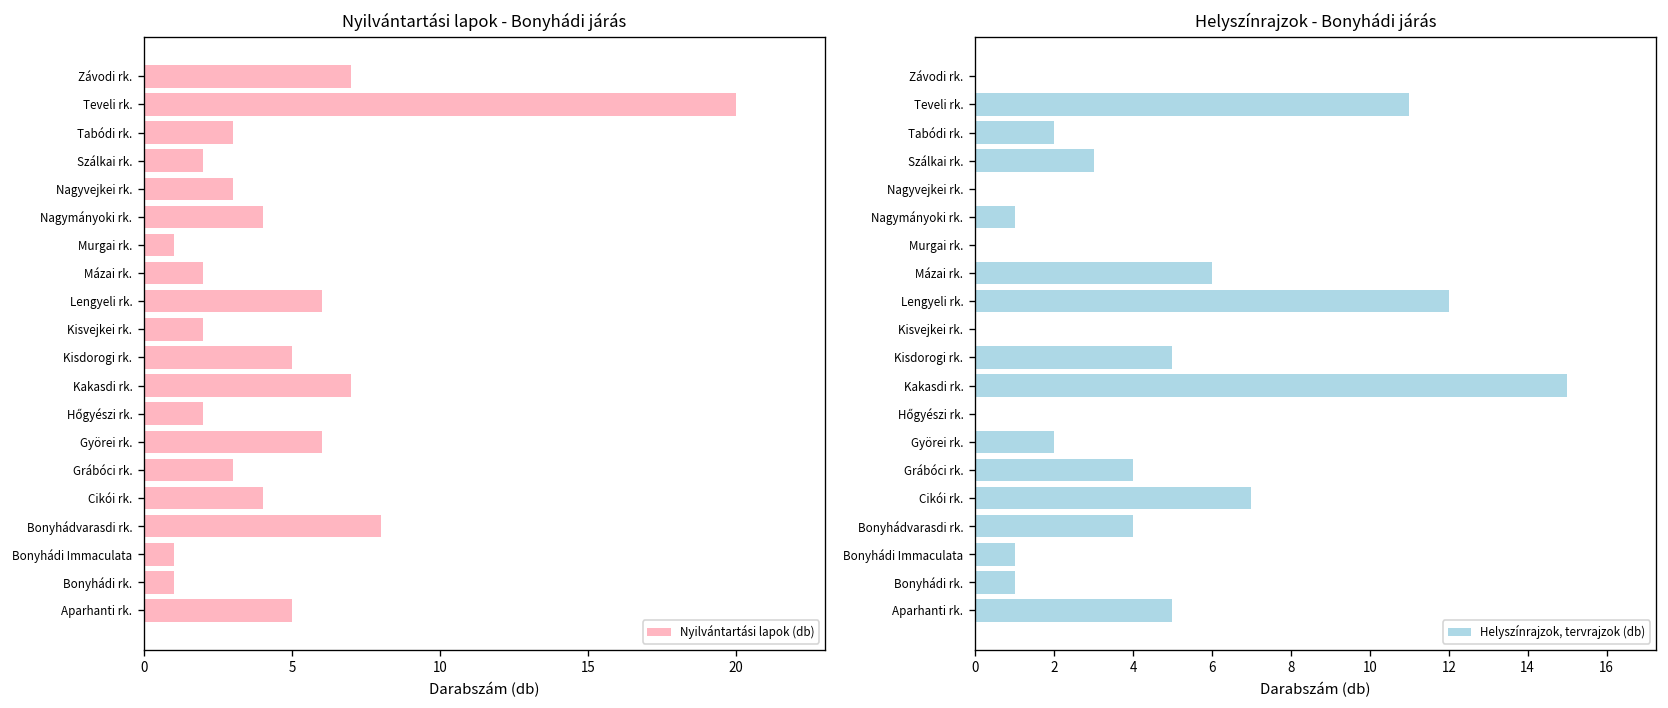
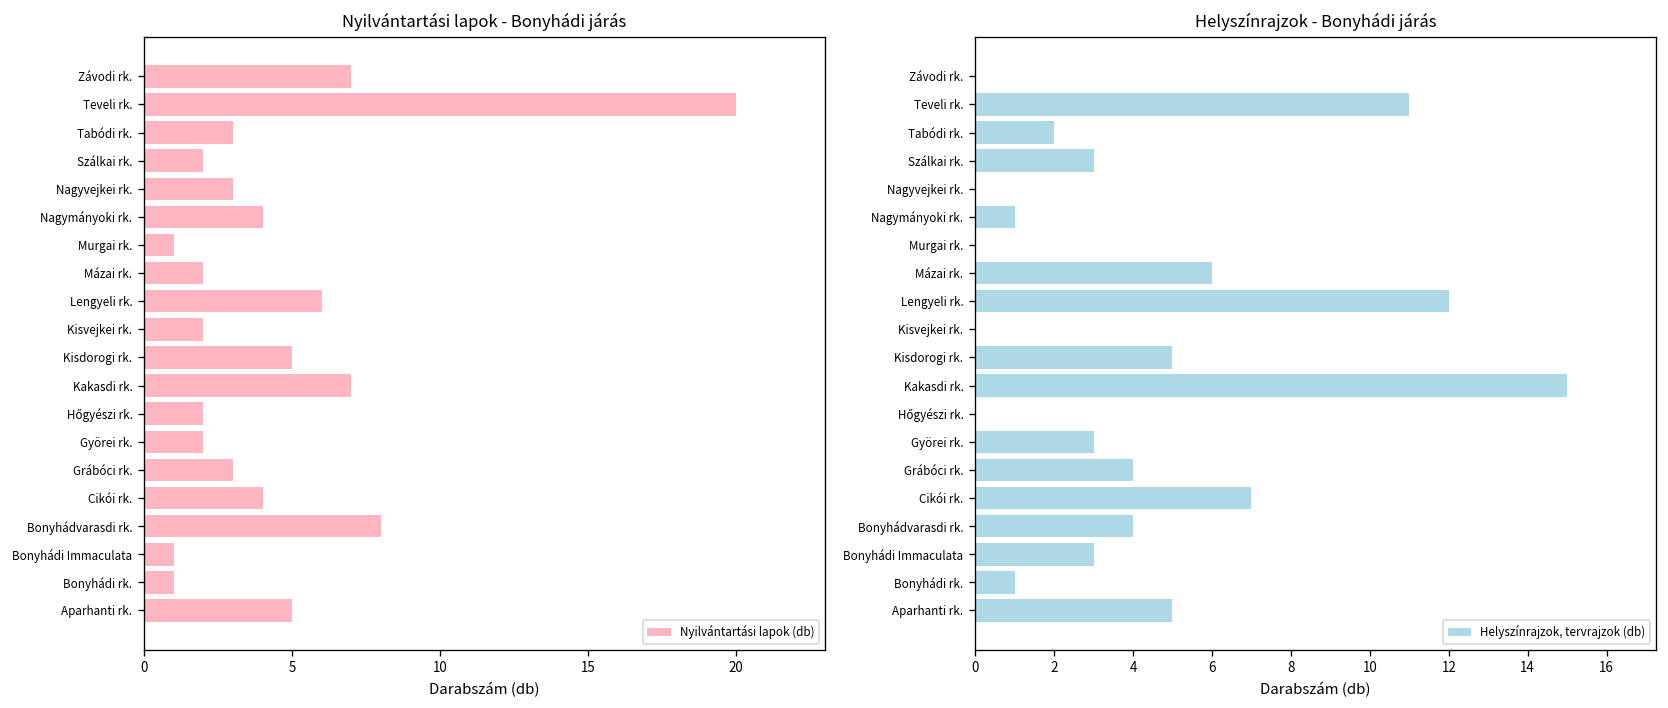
  {
    "Nyilvántartási lapok - Bonyhádi járás": {
      "Závodi rk.": 7,
      "Teveli rk.": 20,
      "Tabódi rk.": 3,
      "Szálkai rk.": 2,
      "Nagyvejkei rk.": 3,
      "Nagymányoki rk.": 4,
      "Murgai rk.": 1,
      "Mázai rk.": 2,
      "Lengyeli rk.": 6,
      "Kisvejkei rk.": 2,
      "Kisdorogi rk.": 5,
      "Kakasdi rk.": 7,
      "Hőgyészi rk.": 2,
-     "Györei rk.": 6,
+     "Györei rk.": 2,
      "Grábóci rk.": 3,
      "Cikói rk.": 4,
      "Bonyhádvarasdi rk.": 8,
      "Bonyhádi Immaculata": 1,
      "Bonyhádi rk.": 1,
      "Aparhanti rk.": 5
    },
    "Helyszínrajzok - Bonyhádi járás": {
      "Závodi rk.": 0,
      "Teveli rk.": 11,
      "Tabódi rk.": 2,
      "Szálkai rk.": 3,
      "Nagyvejkei rk.": 0,
      "Nagymányoki rk.": 1,
      "Murgai rk.": 0,
      "Mázai rk.": 6,
      "Lengyeli rk.": 12,
      "Kisvejkei rk.": 0,
      "Kisdorogi rk.": 5,
      "Kakasdi rk.": 15,
      "Hőgyészi rk.": 0,
-     "Györei rk.": 2,
+     "Györei rk.": 3,
      "Grábóci rk.": 4,
      "Cikói rk.": 7,
      "Bonyhádvarasdi rk.": 4,
-     "Bonyhádi Immaculata": 1,
+     "Bonyhádi Immaculata": 3,
      "Bonyhádi rk.": 1,
      "Aparhanti rk.": 5
    }
  }
